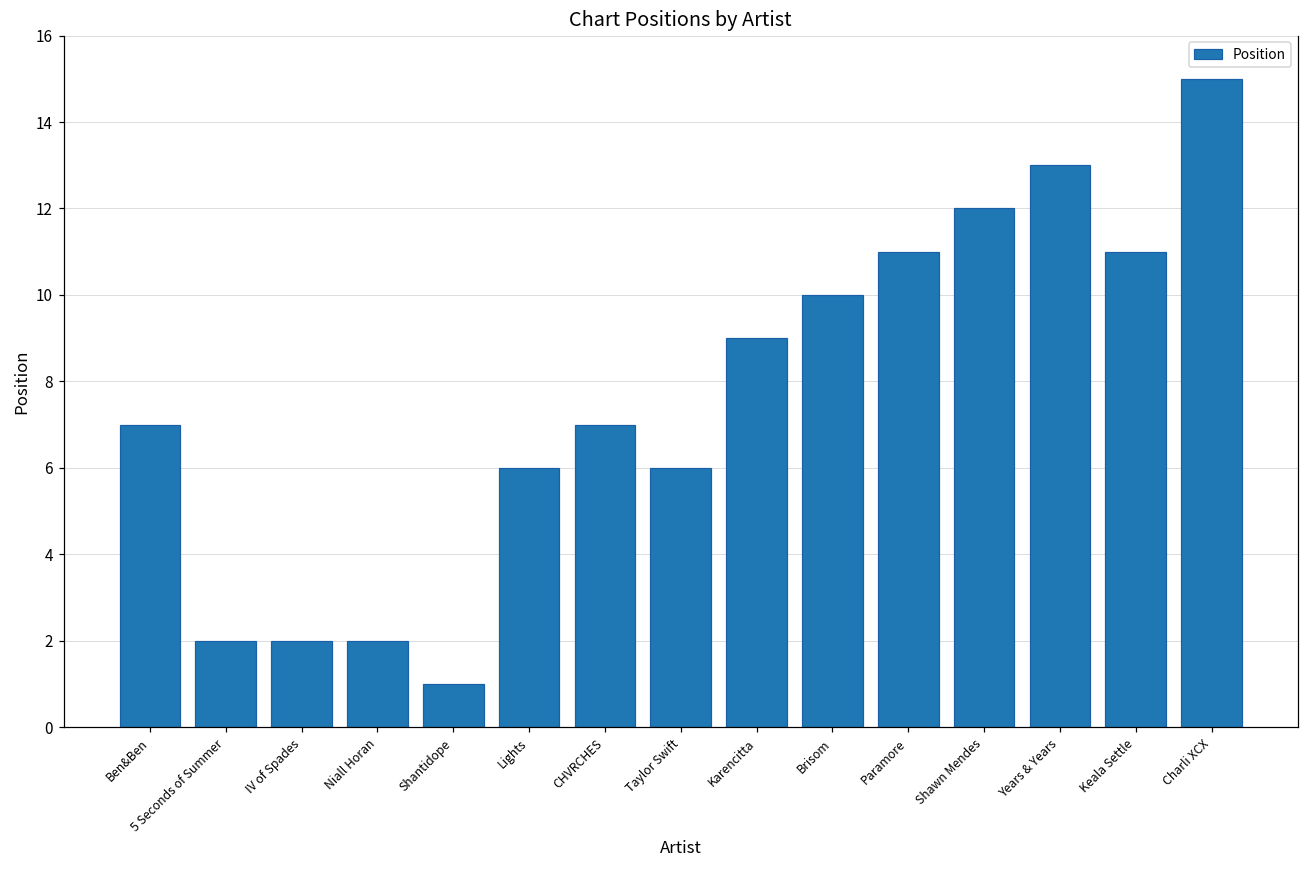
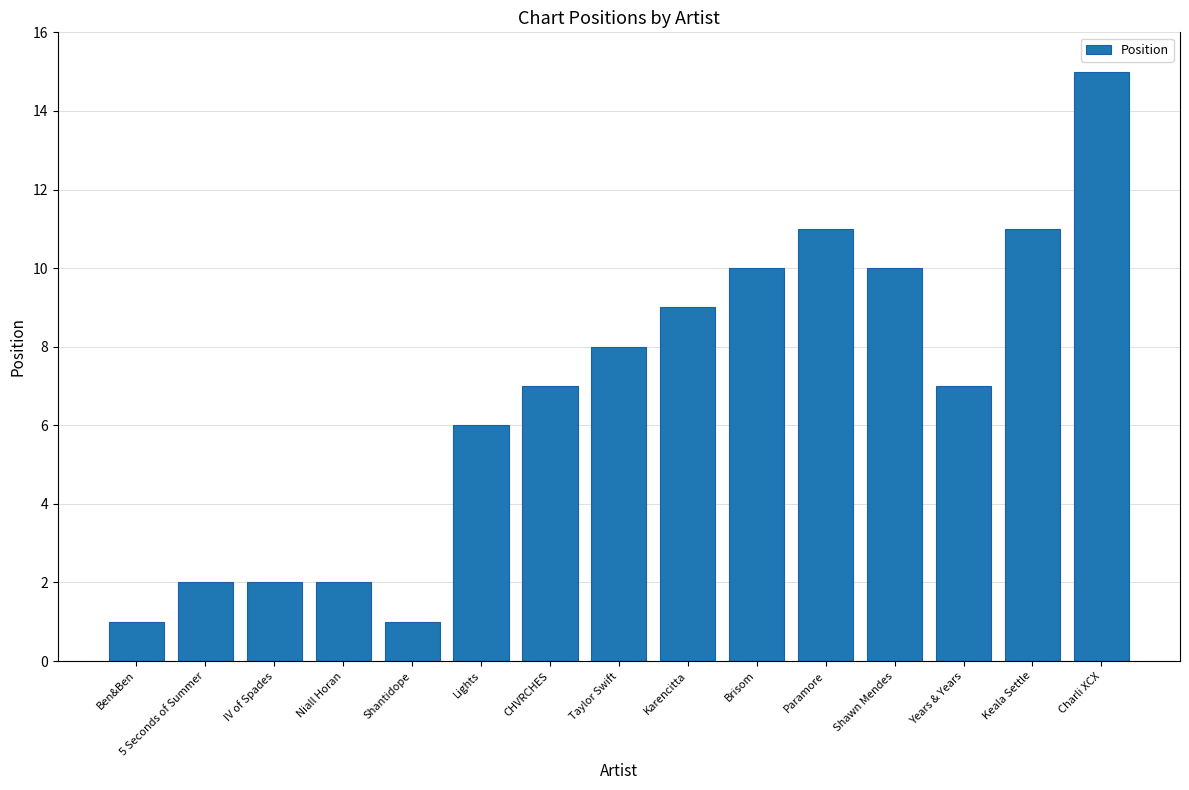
  {
-   "Ben&Ben": 7,
+   "Ben&Ben": 1,
    "5 Seconds of Summer": 2,
    "IV of Spades": 2,
    "Niall Horan": 2,
    "Shantidope": 1,
    "Lights": 6,
    "CHVRCHES": 7,
-   "Taylor Swift": 6,
+   "Taylor Swift": 8,
    "Karencitta": 9,
    "Brisom": 10,
    "Paramore": 11,
-   "Shawn Mendes": 12,
-   "Years & Years": 13,
+   "Shawn Mendes": 10,
+   "Years & Years": 7,
    "Keala Settle": 11,
    "Charli XCX": 15
  }
